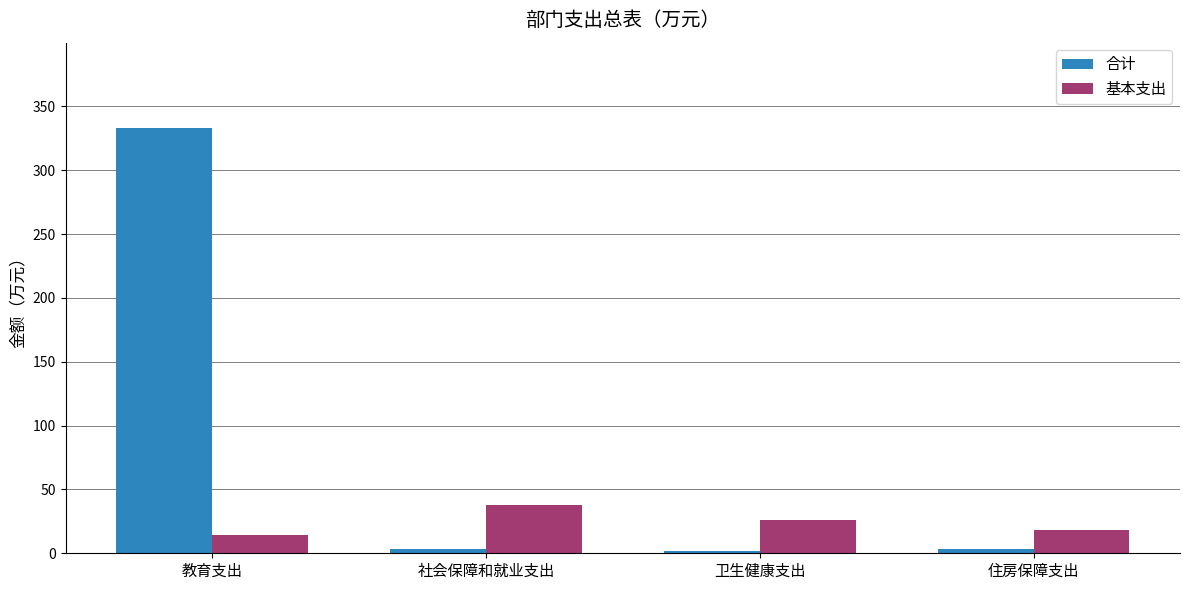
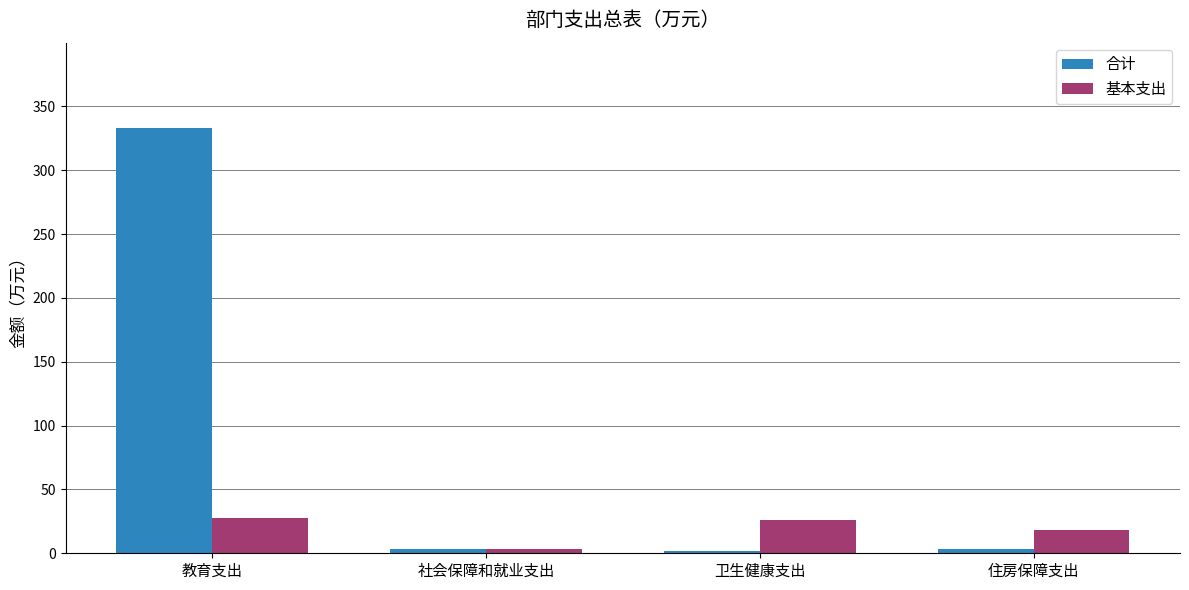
  {
    "合计": {
      "教育支出": 333,
      "社会保障和就业支出": 4,
      "卫生健康支出": 2,
      "住房保障支出": 3
    },
    "基本支出": {
-     "教育支出": 14,
-     "社会保障和就业支出": 38,
+     "教育支出": 28,
+     "社会保障和就业支出": 4,
      "卫生健康支出": 26,
      "住房保障支出": 19
    }
  }
